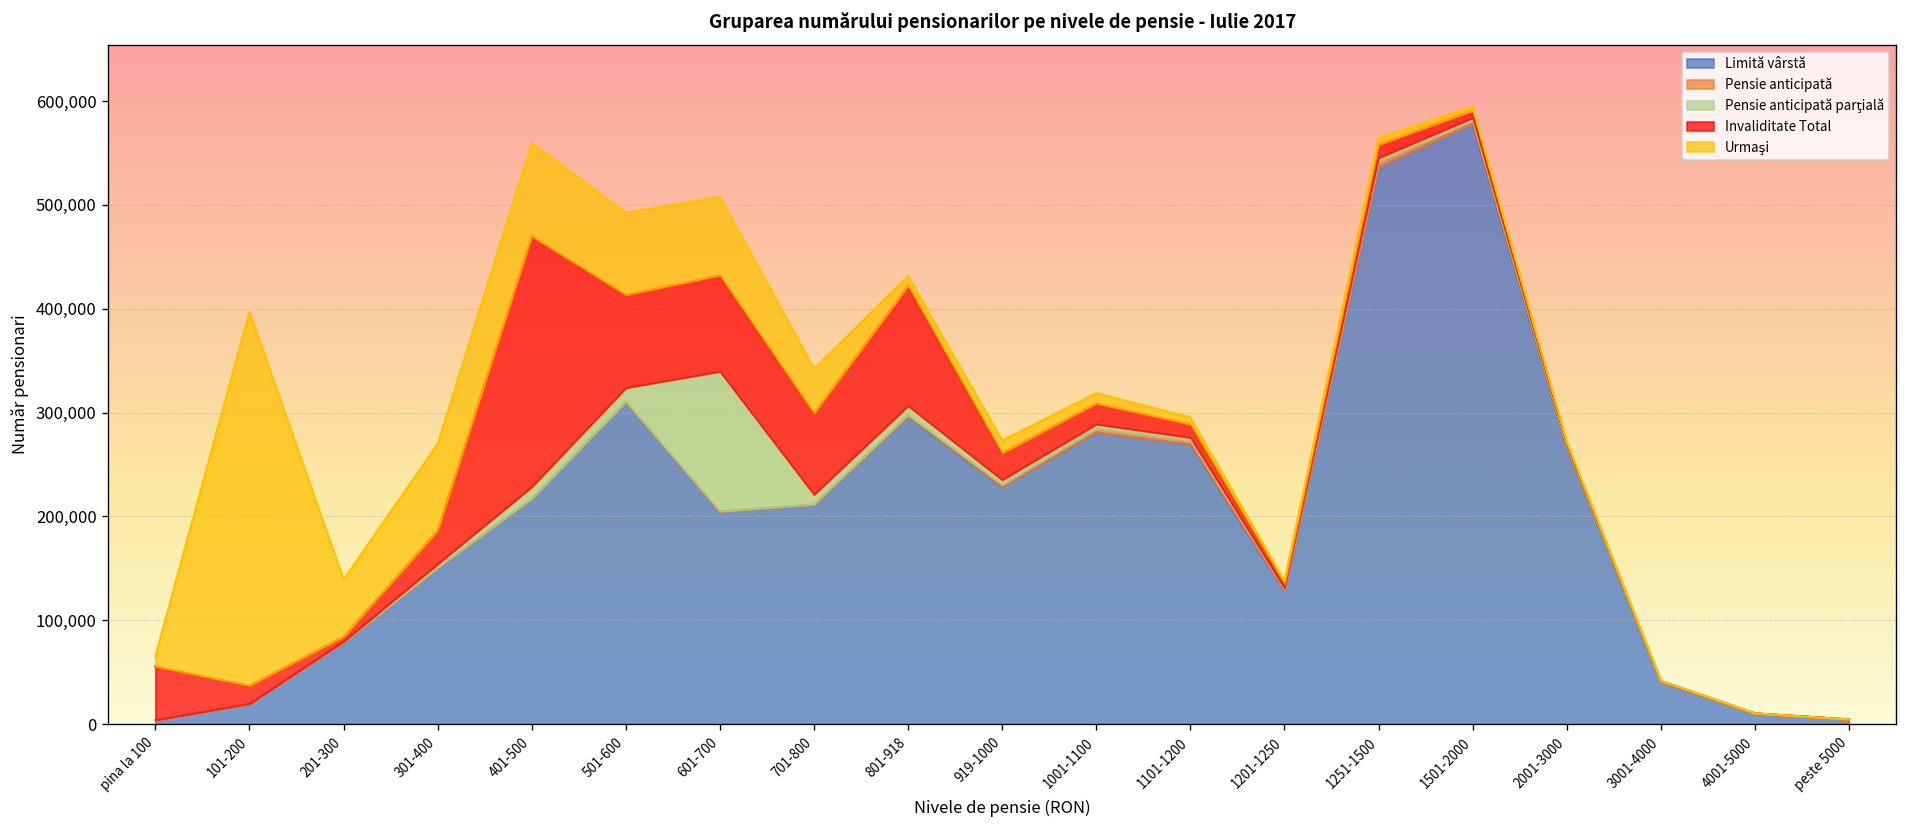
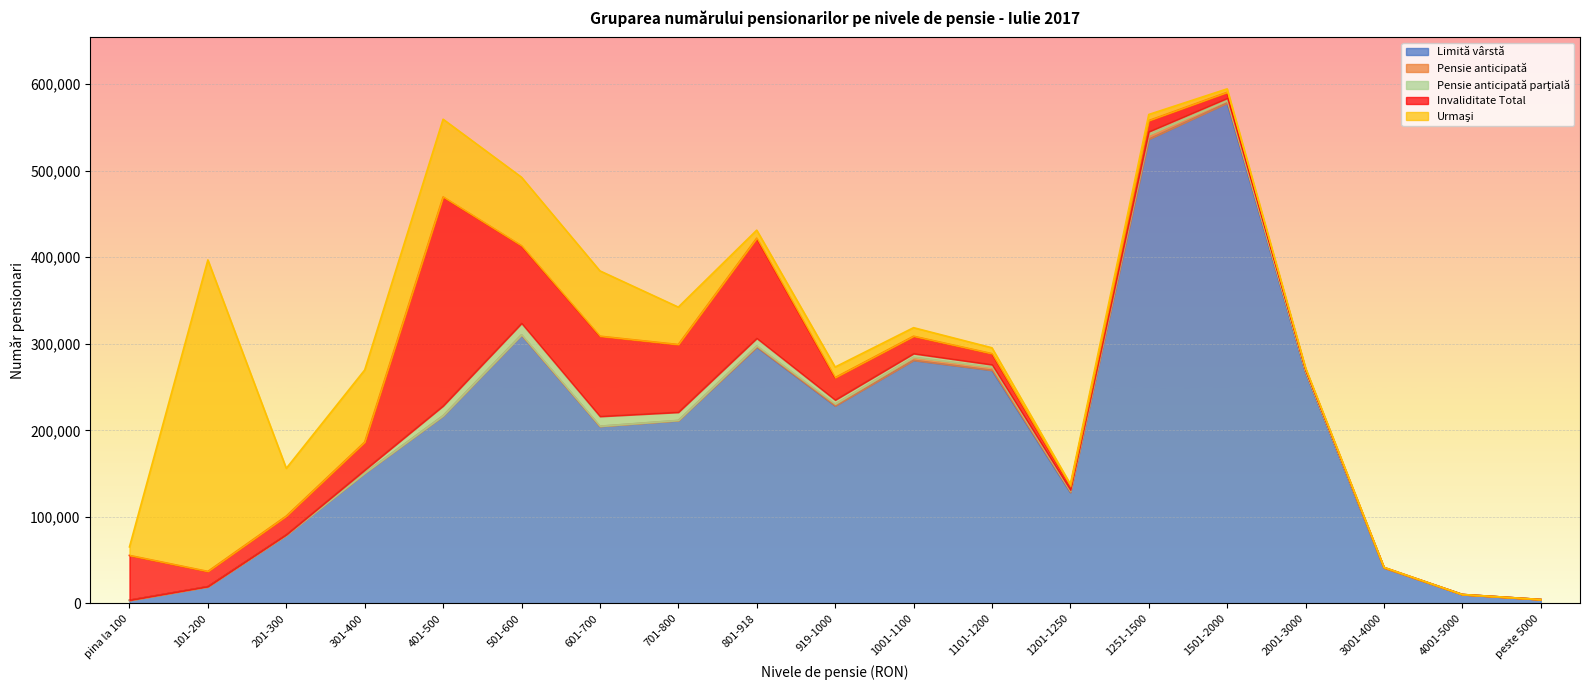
  {
    "Limită vârstă": {
      "1001-1100": "280,000",
      "1101-1200": "270,000",
      "1251-1500": "540,000",
      "1501-2000": "580,000"
    },
    "Pensie anticipată": {
      "1001-1100": "0",
      "1251-1500": "10,000"
    },
    "Pensie anticipată parţială": {
      "301-400": "0",
      "401-500": "10,000",
      "501-600": "10,000",
-     "601-700": "130,000",
+     "601-700": "10,000",
      "701-800": "10,000",
      "801-918": "10,000",
      "919-1000": "0",
      "1001-1100": "0",
      "1251-1500": "0"
    },
    "Invaliditate Total": {
      "pina la 100": "50,000",
      "101-200": "20,000",
-     "201-300": "0",
+     "201-300": "20,000",
      "301-400": "30,000",
      "401-500": "240,000",
      "501-600": "90,000",
      "601-700": "90,000",
      "701-800": "80,000",
      "801-918": "120,000",
      "919-1000": "30,000",
      "1001-1100": "20,000",
      "1101-1200": "10,000",
      "1251-1500": "10,000",
      "1501-2000": "10,000"
    },
    "Urmaşi": {
      "pina la 100": "10,000",
      "101-200": "360,000",
      "201-300": "60,000",
      "301-400": "80,000",
      "401-500": "90,000",
      "501-600": "80,000",
      "601-700": "80,000",
      "701-800": "40,000",
      "801-918": "10,000",
      "919-1000": "10,000",
      "1001-1100": "10,000",
      "1101-1200": "10,000",
      "1251-1500": "10,000",
      "1501-2000": "0"
    }
  }
